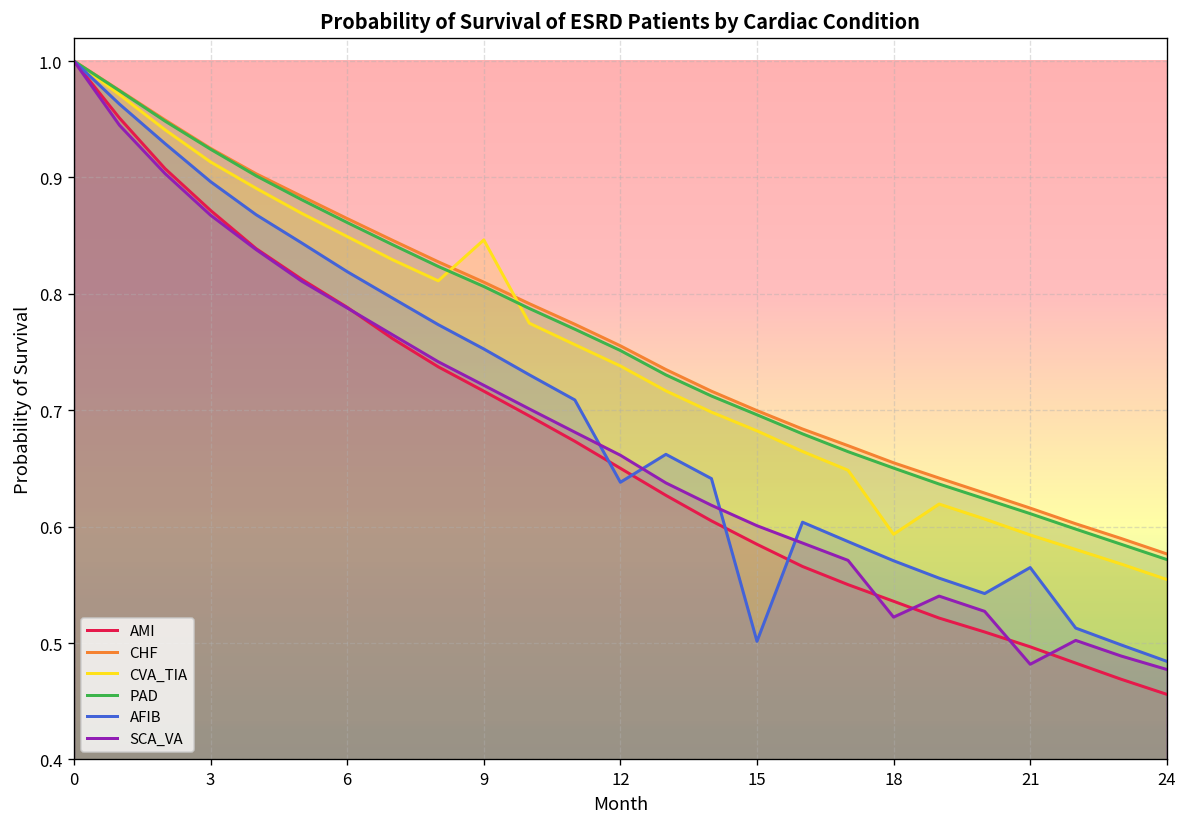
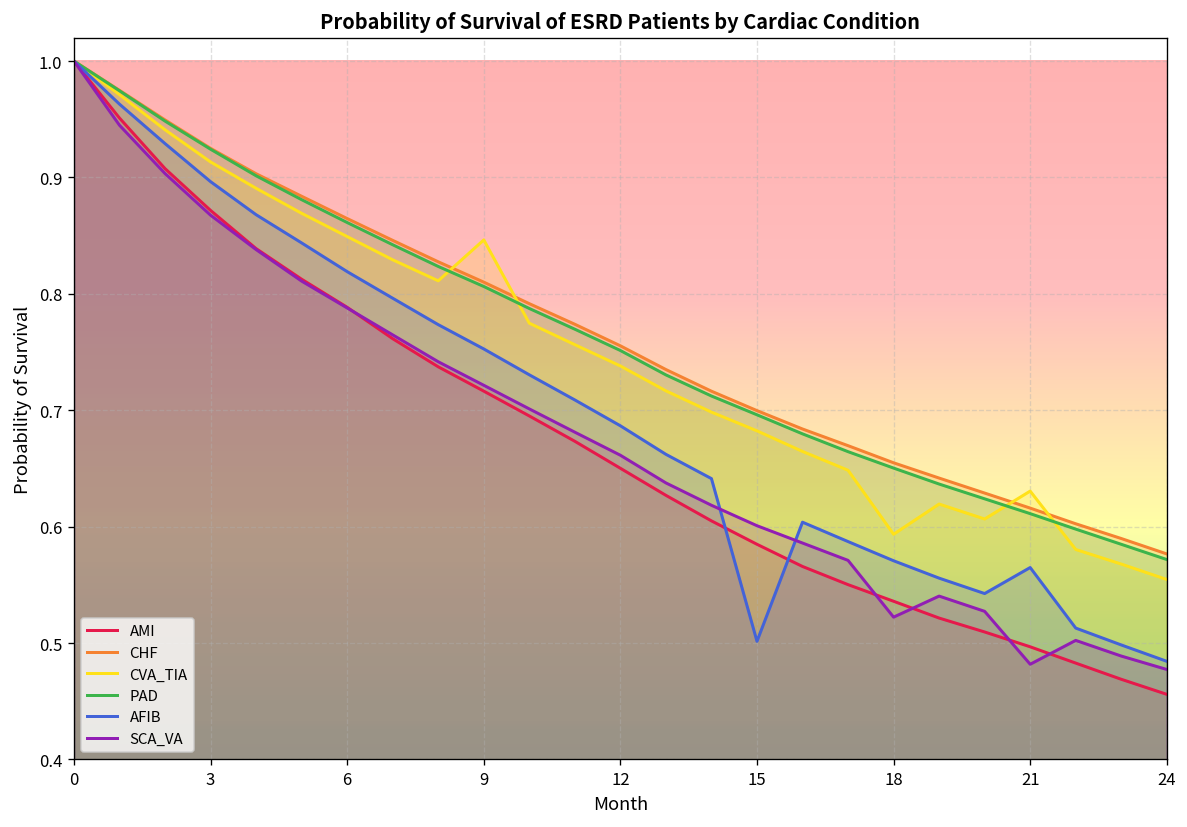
  {
    "AMI": {
      "3": 0.87,
      "9": 0.72,
      "12": 0.65,
      "15": 0.58,
      "18": 0.54,
      "21": 0.50,
      "24": 0.46
    },
    "CHF": {
      "6": 0.86,
      "9": 0.81,
      "12": 0.76,
      "15": 0.70,
      "18": 0.65,
      "21": 0.62,
      "24": 0.58
    },
    "CVA_TIA": {
      "3": 0.91,
      "6": 0.85,
      "9": 0.85,
      "12": 0.74,
      "15": 0.68,
      "18": 0.59,
-     "21": 0.59,
+     "21": 0.63,
      "24": 0.55
    },
    "PAD": {
      "6": 0.86,
      "9": 0.81,
      "12": 0.75,
      "15": 0.70,
      "18": 0.65,
      "21": 0.61,
      "24": 0.57
    },
    "AFIB": {
      "3": 0.90,
      "6": 0.82,
      "9": 0.75,
-     "12": 0.64,
+     "12": 0.69,
      "15": 0.50,
      "18": 0.57,
      "21": 0.56,
      "24": 0.48
    },
    "SCA_VA": {
      "3": 0.87,
      "9": 0.72,
      "12": 0.66,
      "15": 0.60,
      "18": 0.52,
      "21": 0.48,
      "24": 0.48
    }
  }
